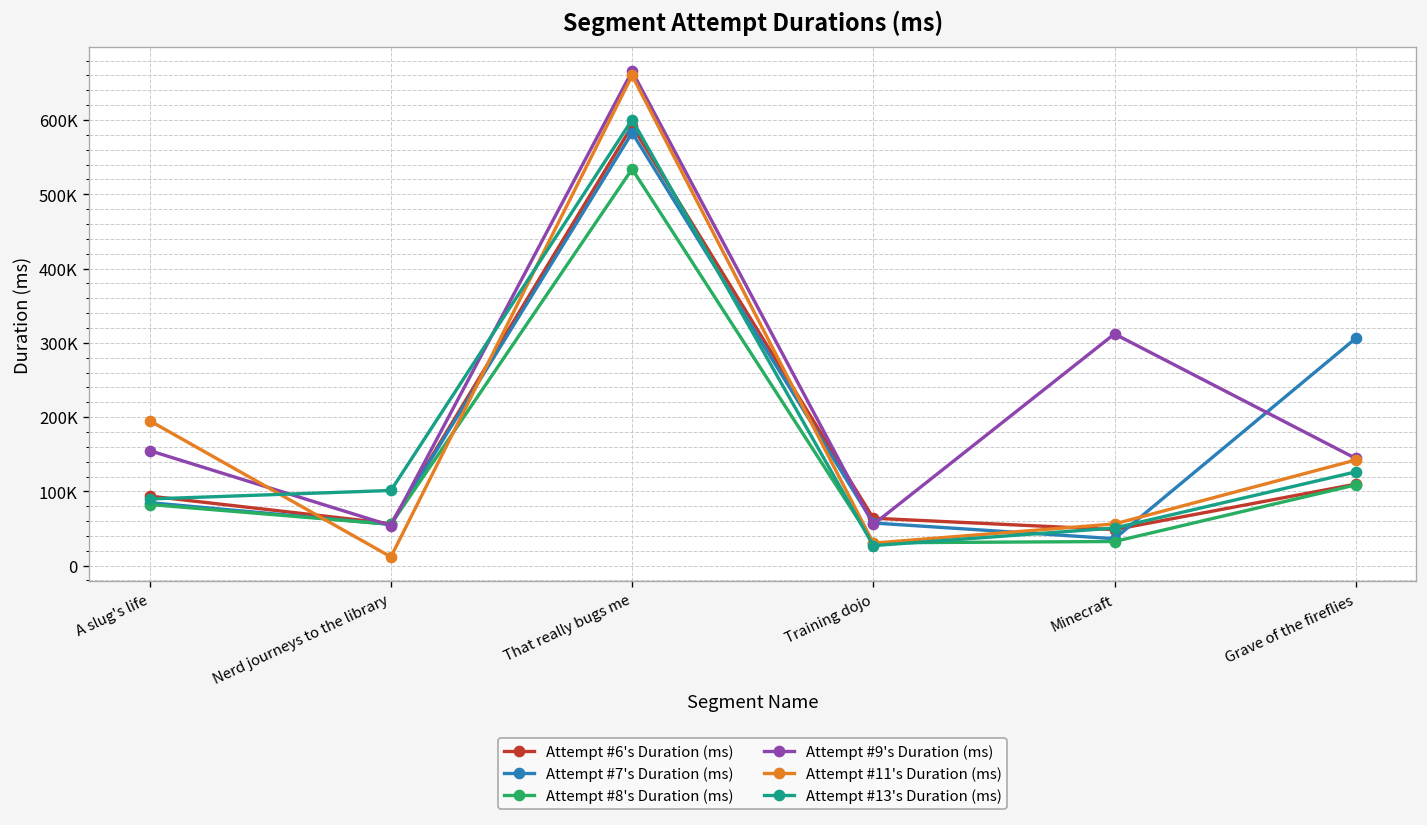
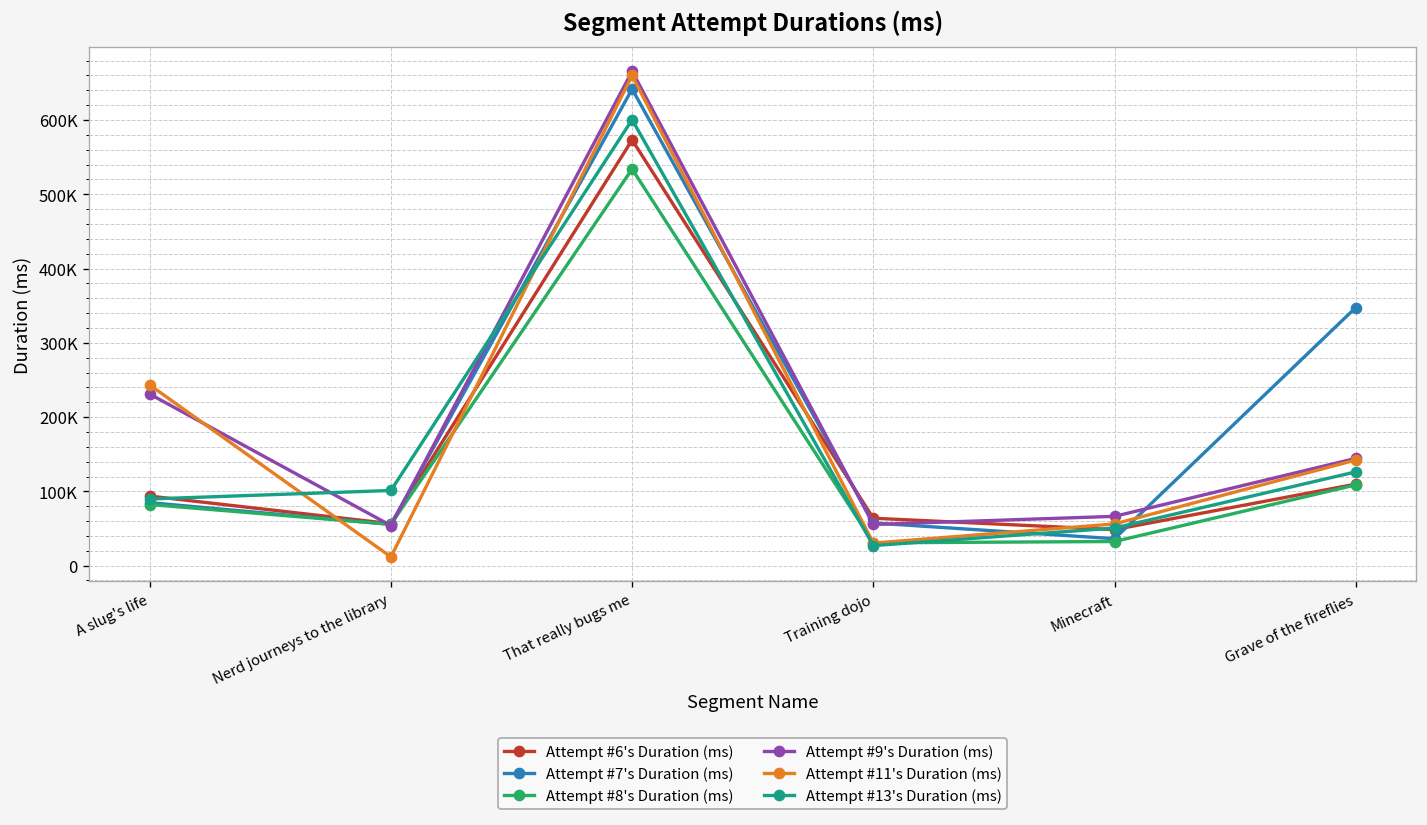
  {
    "Attempt #6's Duration (ms)": {
-     "That really bugs me": 590000,
+     "That really bugs me": 570000,
      "Training dojo": 60000
    },
    "Attempt #7's Duration (ms)": {
-     "That really bugs me": 580000,
-     "Grave of the fireflies": 310000
+     "That really bugs me": 640000,
+     "Grave of the fireflies": 350000
    },
    "Attempt #9's Duration (ms)": {
-     "A slug's life": 150000,
+     "A slug's life": 230000,
      "That really bugs me": 670000,
-     "Minecraft": 310000
+     "Minecraft": 70000
    },
    "Attempt #11's Duration (ms)": {
-     "A slug's life": 200000,
+     "A slug's life": 240000,
      "Nerd journeys to the library": 10000,
      "That really bugs me": 660000,
      "Minecraft": 60000
    }
  }
